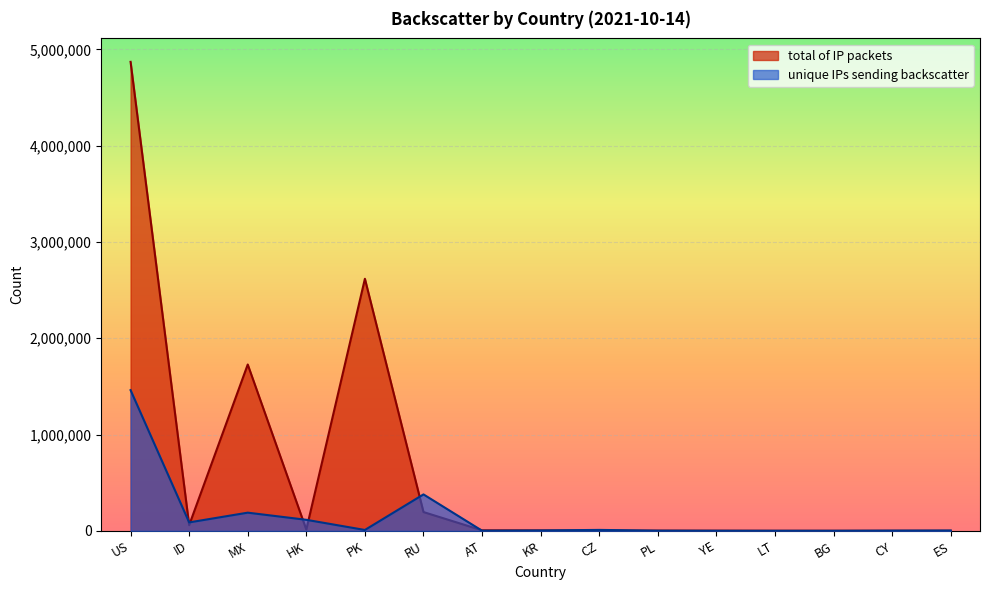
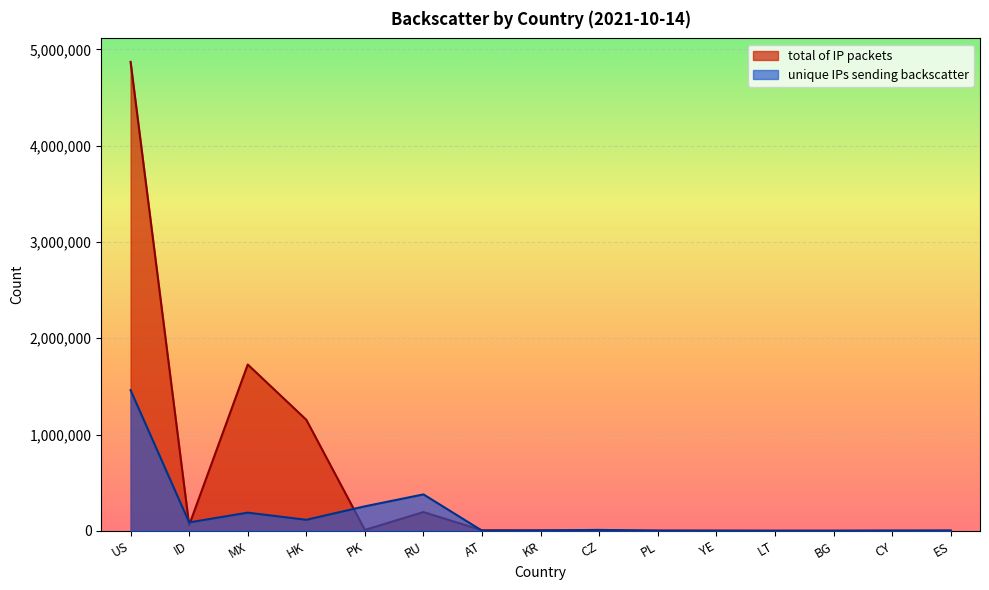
  {
    "total of IP packets": {
      "US": "4,900,000",
      "ID": "100,000",
      "MX": "1,700,000",
-     "HK": "0",
-     "PK": "2,600,000",
+     "HK": "1,200,000",
+     "PK": "0",
      "RU": "200,000"
    },
    "unique IPs sending backscatter": {
      "US": "1,500,000",
      "ID": "100,000",
      "MX": "200,000",
      "HK": "100,000",
-     "PK": "0",
+     "PK": "300,000",
      "RU": "400,000"
    }
  }
